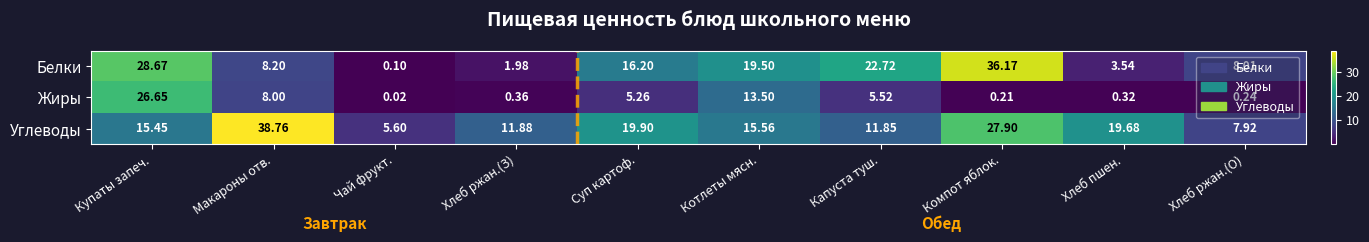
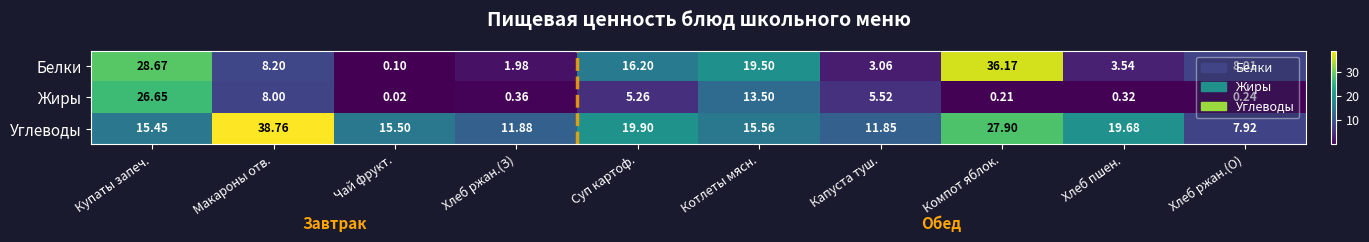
  {
    "Белки": {
      "Купаты запеч.": 28.67,
      "Макароны отв.": 8.20,
      "Чай фрукт.": 0.10,
      "Хлеб ржан.(З)": 1.98,
      "Суп картоф.": 16.20,
      "Котлеты мясн.": 19.50,
-     "Капуста туш.": 22.72,
+     "Капуста туш.": 3.06,
      "Компот яблок.": 36.17,
      "Хлеб пшен.": 3.54
    },
    "Жиры": {
      "Купаты запеч.": 26.65,
      "Макароны отв.": 8.00,
      "Чай фрукт.": 0.02,
      "Хлеб ржан.(З)": 0.36,
      "Суп картоф.": 5.26,
      "Котлеты мясн.": 13.50,
      "Капуста туш.": 5.52,
      "Компот яблок.": 0.21,
      "Хлеб пшен.": 0.32
    },
    "Углеводы": {
      "Купаты запеч.": 15.45,
      "Макароны отв.": 38.76,
-     "Чай фрукт.": 5.60,
+     "Чай фрукт.": 15.50,
      "Хлеб ржан.(З)": 11.88,
      "Суп картоф.": 19.90,
      "Котлеты мясн.": 15.56,
      "Капуста туш.": 11.85,
      "Компот яблок.": 27.90,
      "Хлеб пшен.": 19.68,
      "Хлеб ржан.(О)": 7.92
    }
  }
